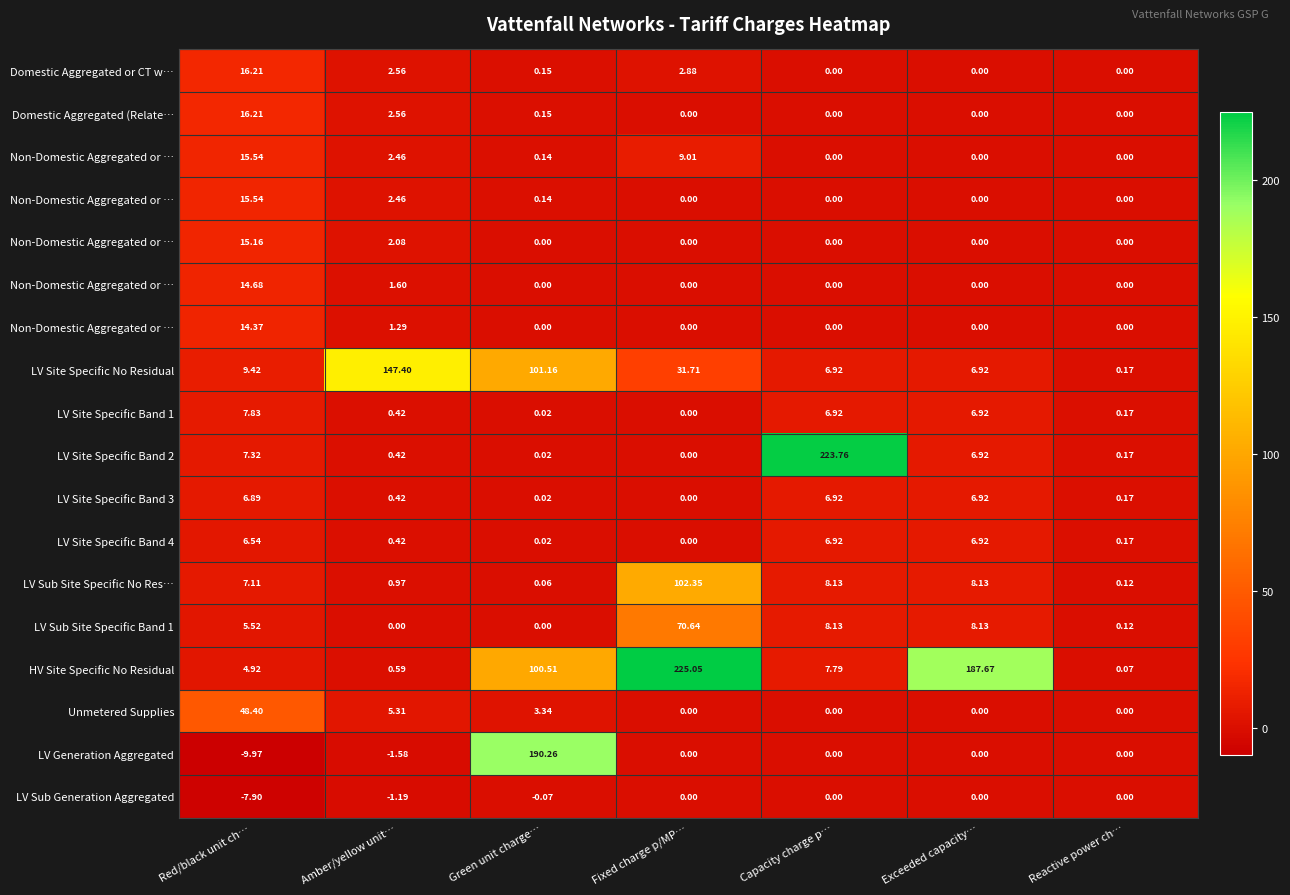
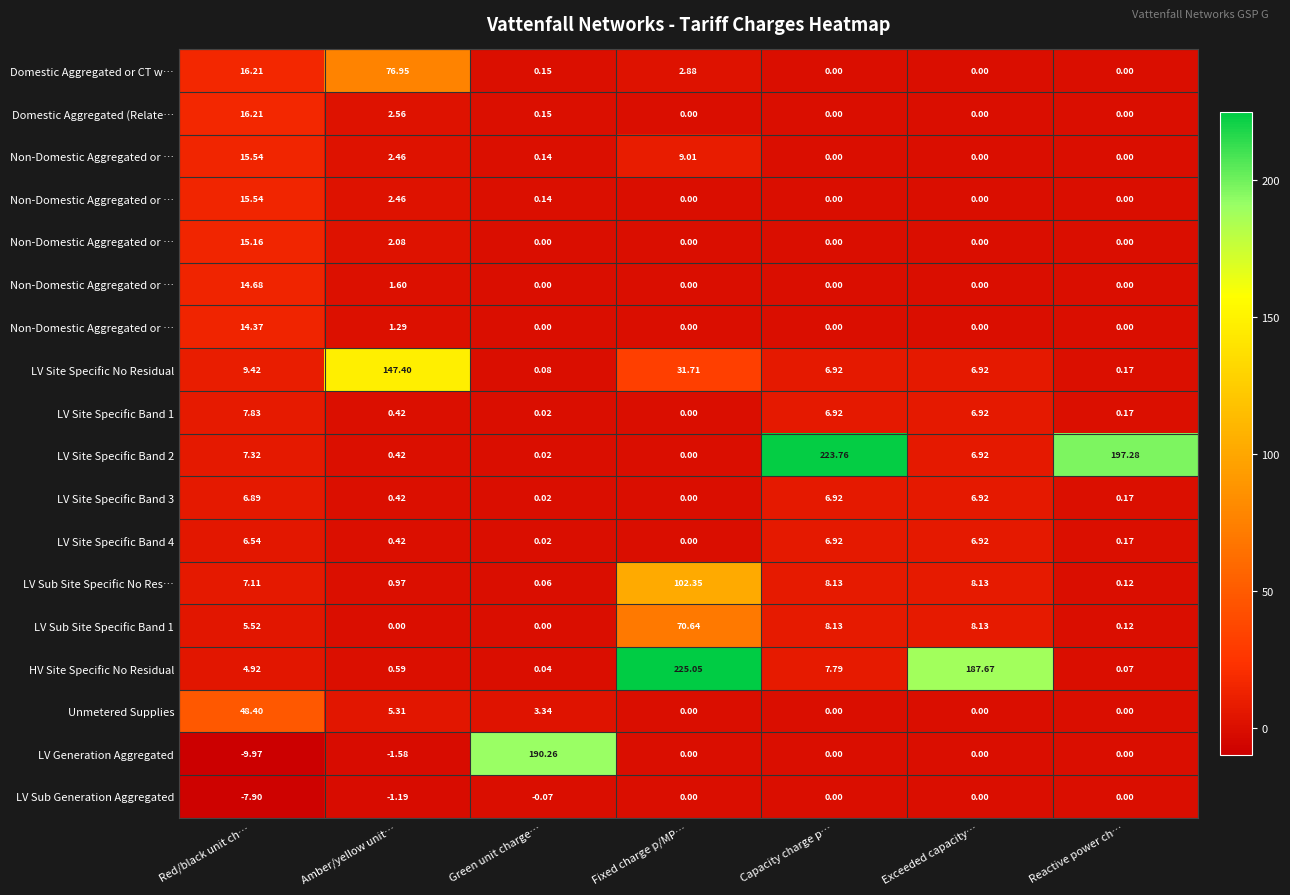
  {
    "Domestic Aggregated or CT w…": {
      "Red/black unit ch…": 16.21,
-     "Amber/yellow unit…": 2.56,
+     "Amber/yellow unit…": 76.95,
      "Green unit charge…": 0.15,
      "Fixed charge p/MP…": 2.88,
      "Capacity charge p…": 0.00,
      "Exceeded capacity…": 0.00,
      "Reactive power ch…": 0.00
    },
    "Domestic Aggregated (Relate…": {
      "Red/black unit ch…": 16.21,
      "Amber/yellow unit…": 2.56,
      "Green unit charge…": 0.15,
      "Fixed charge p/MP…": 0.00,
      "Capacity charge p…": 0.00,
      "Exceeded capacity…": 0.00,
      "Reactive power ch…": 0.00
    },
    "LV Site Specific No Residual": {
      "Red/black unit ch…": 9.42,
      "Amber/yellow unit…": 147.40,
-     "Green unit charge…": 101.16,
+     "Green unit charge…": 0.08,
      "Fixed charge p/MP…": 31.71,
      "Capacity charge p…": 6.92,
      "Exceeded capacity…": 6.92,
      "Reactive power ch…": 0.17
    },
    "LV Site Specific Band 1": {
      "Red/black unit ch…": 7.83,
      "Amber/yellow unit…": 0.42,
      "Green unit charge…": 0.02,
      "Fixed charge p/MP…": 0.00,
      "Capacity charge p…": 6.92,
      "Exceeded capacity…": 6.92,
      "Reactive power ch…": 0.17
    },
    "LV Site Specific Band 2": {
      "Red/black unit ch…": 7.32,
      "Amber/yellow unit…": 0.42,
      "Green unit charge…": 0.02,
      "Fixed charge p/MP…": 0.00,
      "Capacity charge p…": 223.76,
      "Exceeded capacity…": 6.92,
-     "Reactive power ch…": 0.17
+     "Reactive power ch…": 197.28
    },
    "LV Site Specific Band 3": {
      "Red/black unit ch…": 6.89,
      "Amber/yellow unit…": 0.42,
      "Green unit charge…": 0.02,
      "Fixed charge p/MP…": 0.00,
      "Capacity charge p…": 6.92,
      "Exceeded capacity…": 6.92,
      "Reactive power ch…": 0.17
    },
    "LV Site Specific Band 4": {
      "Red/black unit ch…": 6.54,
      "Amber/yellow unit…": 0.42,
      "Green unit charge…": 0.02,
      "Fixed charge p/MP…": 0.00,
      "Capacity charge p…": 6.92,
      "Exceeded capacity…": 6.92,
      "Reactive power ch…": 0.17
    },
    "LV Sub Site Specific No Res…": {
      "Red/black unit ch…": 7.11,
      "Amber/yellow unit…": 0.97,
      "Green unit charge…": 0.06,
      "Fixed charge p/MP…": 102.35,
      "Capacity charge p…": 8.13,
      "Exceeded capacity…": 8.13,
      "Reactive power ch…": 0.12
    },
    "LV Sub Site Specific Band 1": {
      "Red/black unit ch…": 5.52,
      "Amber/yellow unit…": 0.00,
      "Green unit charge…": 0.00,
      "Fixed charge p/MP…": 70.64,
      "Capacity charge p…": 8.13,
      "Exceeded capacity…": 8.13,
      "Reactive power ch…": 0.12
    },
    "HV Site Specific No Residual": {
      "Red/black unit ch…": 4.92,
      "Amber/yellow unit…": 0.59,
-     "Green unit charge…": 100.51,
+     "Green unit charge…": 0.04,
      "Fixed charge p/MP…": 225.05,
      "Capacity charge p…": 7.79,
      "Exceeded capacity…": 187.67,
      "Reactive power ch…": 0.07
    },
    "Unmetered Supplies": {
      "Red/black unit ch…": 48.40,
      "Amber/yellow unit…": 5.31,
      "Green unit charge…": 3.34,
      "Fixed charge p/MP…": 0.00,
      "Capacity charge p…": 0.00,
      "Exceeded capacity…": 0.00,
      "Reactive power ch…": 0.00
    },
    "LV Generation Aggregated": {
      "Red/black unit ch…": -9.97,
      "Amber/yellow unit…": -1.58,
      "Green unit charge…": 190.26,
      "Fixed charge p/MP…": 0.00,
      "Capacity charge p…": 0.00,
      "Exceeded capacity…": 0.00,
      "Reactive power ch…": 0.00
    },
    "LV Sub Generation Aggregated": {
      "Red/black unit ch…": -7.90,
      "Amber/yellow unit…": -1.19,
      "Green unit charge…": -0.07,
      "Fixed charge p/MP…": 0.00,
      "Capacity charge p…": 0.00,
      "Exceeded capacity…": 0.00,
      "Reactive power ch…": 0.00
    }
  }
